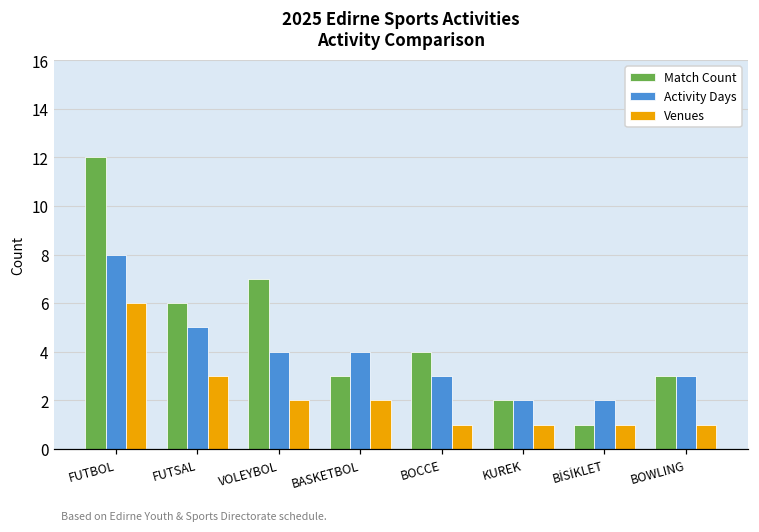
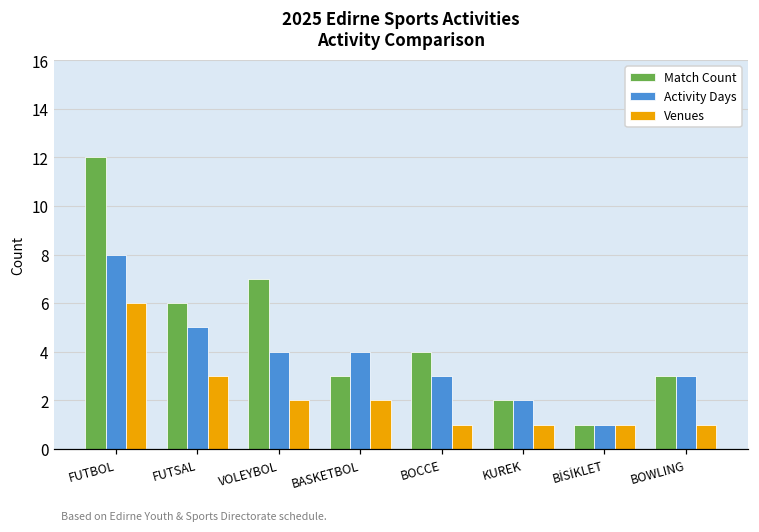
  {
    "Match Count": {
      "FUTBOL": 12,
      "FUTSAL": 6,
      "VOLEYBOL": 7,
      "BASKETBOL": 3,
      "BOCCE": 4,
      "KUREK": 2,
      "BİSİKLET": 1,
      "BOWLING": 3
    },
    "Activity Days": {
      "FUTBOL": 8,
      "FUTSAL": 5,
      "VOLEYBOL": 4,
      "BASKETBOL": 4,
      "BOCCE": 3,
      "KUREK": 2,
-     "BİSİKLET": 2,
+     "BİSİKLET": 1,
      "BOWLING": 3
    },
    "Venues": {
      "FUTBOL": 6,
      "FUTSAL": 3,
      "VOLEYBOL": 2,
      "BASKETBOL": 2,
      "BOCCE": 1,
      "KUREK": 1,
      "BİSİKLET": 1,
      "BOWLING": 1
    }
  }
